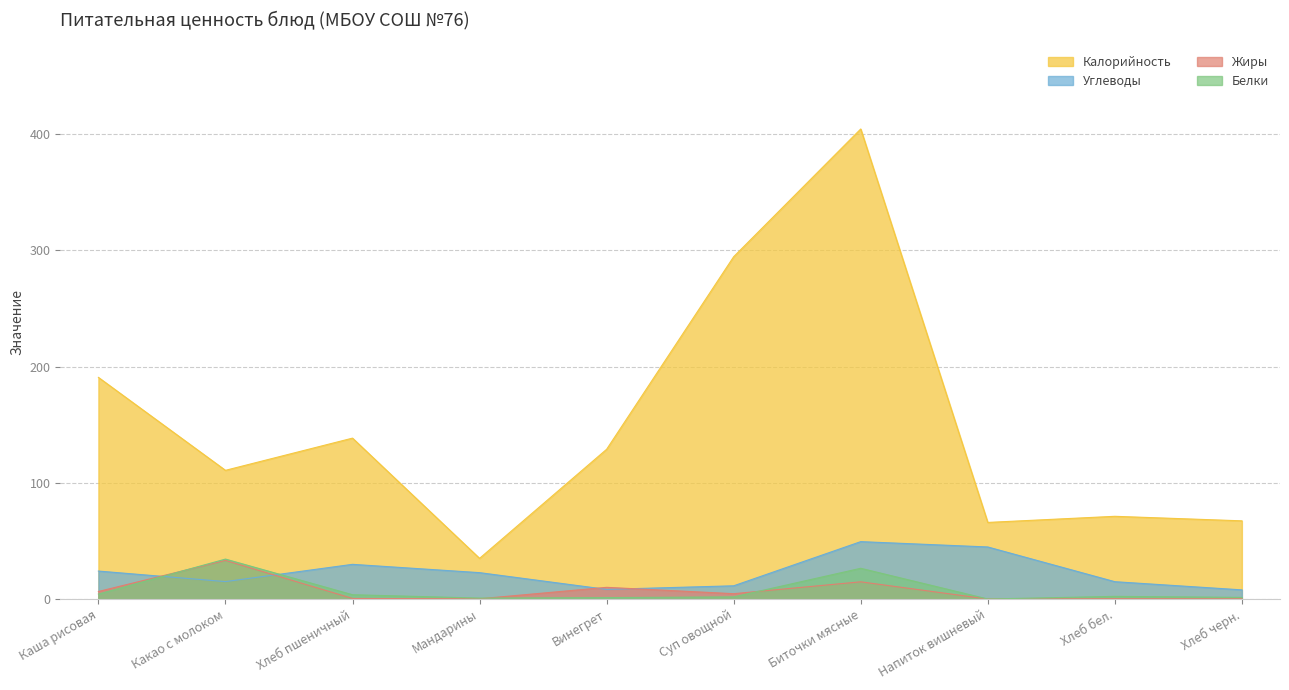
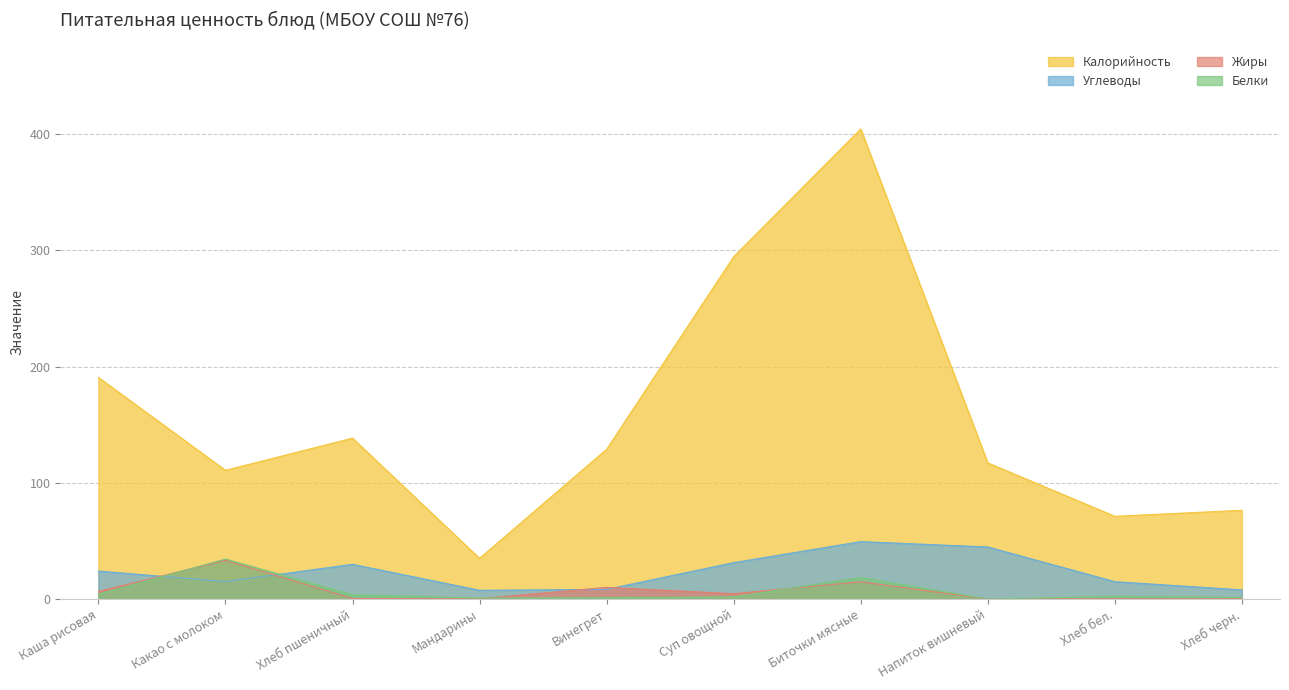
  {
    "Калорийность": {
      "Каша рисовая": 191,
      "Какао с молоком": 111,
      "Хлеб пшеничный": 138,
      "Мандарины": 35,
      "Винегрет": 129,
      "Суп овощной": 295,
      "Биточки мясные": 405,
-     "Напиток вишневый": 66,
+     "Напиток вишневый": 117,
      "Хлеб бел.": 71,
-     "Хлеб черн.": 67
+     "Хлеб черн.": 76
    },
    "Углеводы": {
      "Каша рисовая": 24,
      "Какао с молоком": 15,
      "Хлеб пшеничный": 30,
-     "Мандарины": 23,
-     "Суп овощной": 11,
+     "Мандарины": 8,
+     "Суп овощной": 31,
      "Биточки мясные": 49,
      "Напиток вишневый": 45,
      "Хлеб бел.": 15,
      "Хлеб черн.": 8
    },
    "Жиры": {
      "Каша рисовая": 6,
      "Хлеб пшеничный": 0,
      "Суп овощной": 5,
      "Биточки мясные": 15
    },
    "Белки": {
      "Каша рисовая": 4,
      "Хлеб пшеничный": 4,
      "Винегрет": 1,
      "Суп овощной": 2,
-     "Биточки мясные": 26
+     "Биточки мясные": 18
    }
  }
